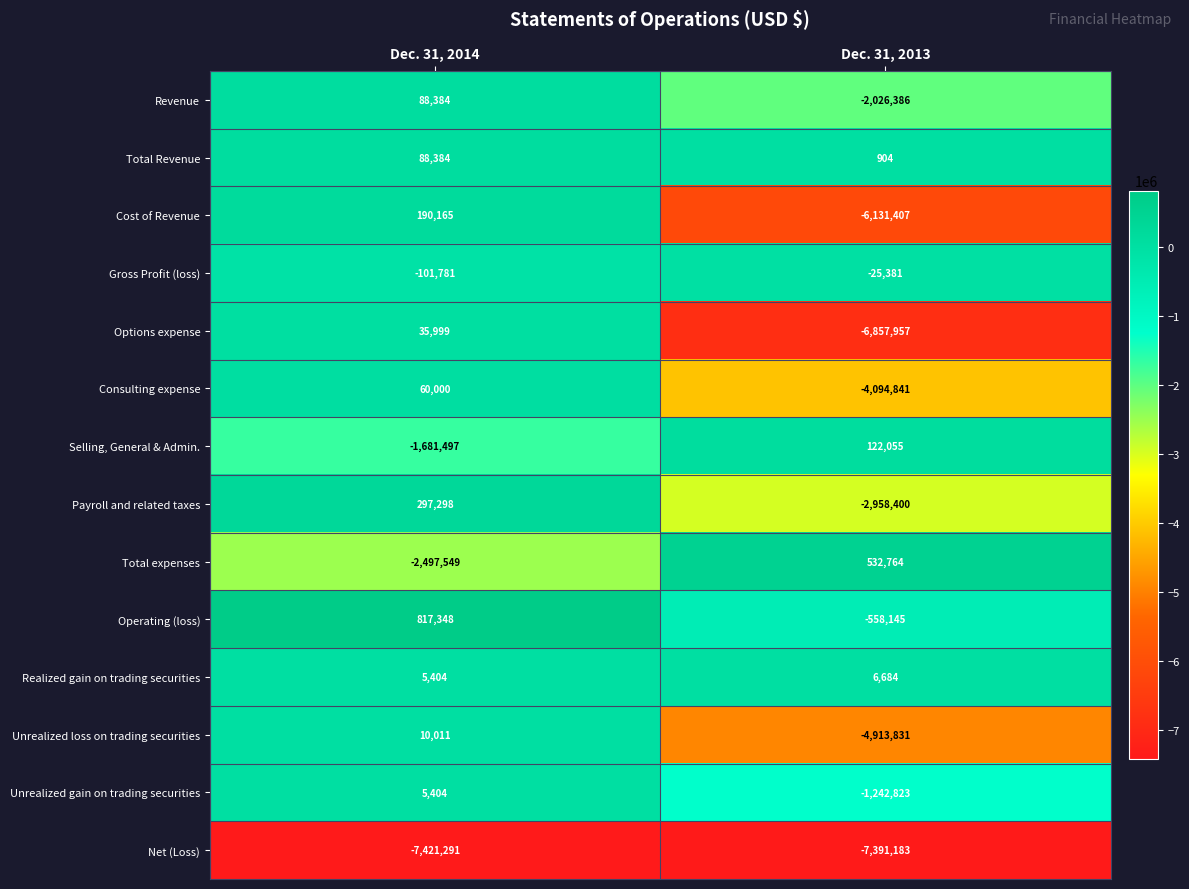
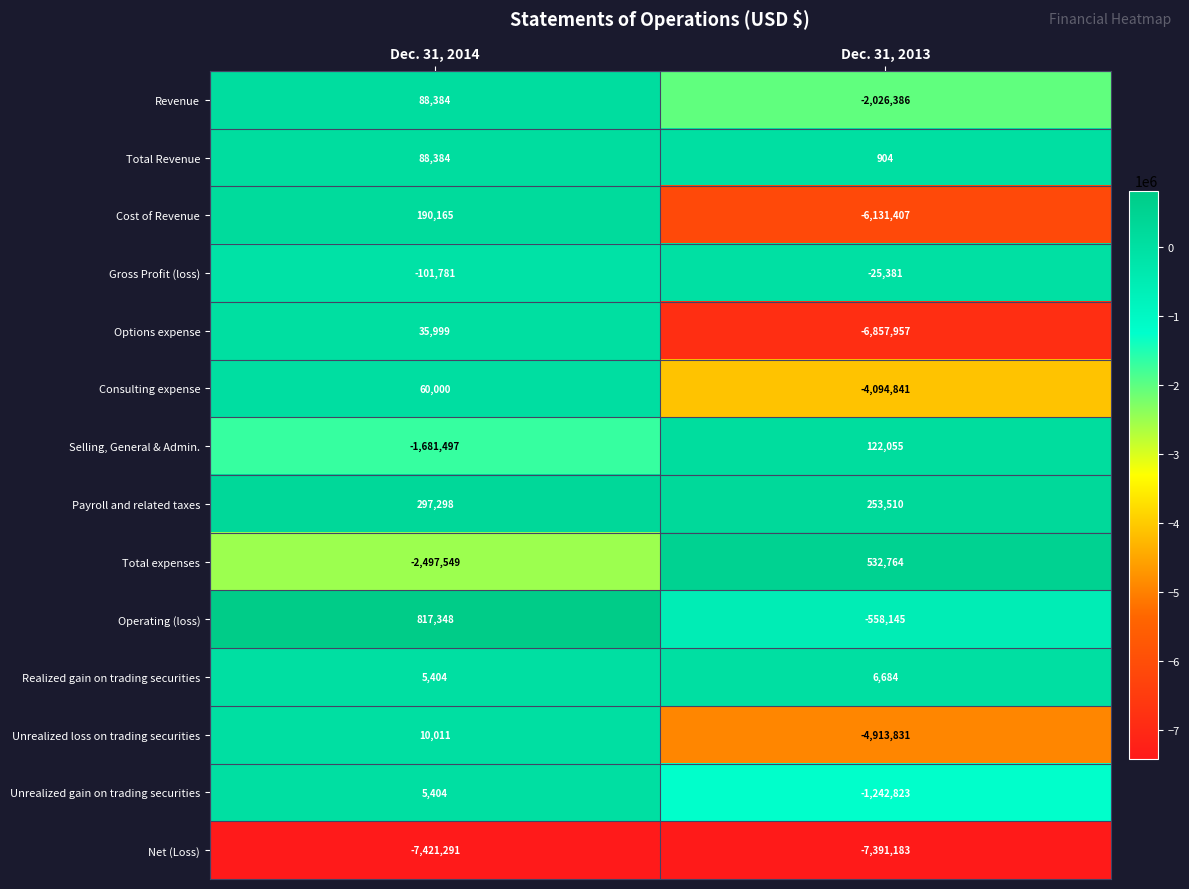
  {
    "Revenue": {
      "Dec. 31, 2014": "88,384",
      "Dec. 31, 2013": "-2,026,386"
    },
    "Total Revenue": {
      "Dec. 31, 2014": "88,384",
      "Dec. 31, 2013": "904"
    },
    "Cost of Revenue": {
      "Dec. 31, 2014": "190,165",
      "Dec. 31, 2013": "-6,131,407"
    },
    "Gross Profit (loss)": {
      "Dec. 31, 2014": "-101,781",
      "Dec. 31, 2013": "-25,381"
    },
    "Options expense": {
      "Dec. 31, 2014": "35,999",
      "Dec. 31, 2013": "-6,857,957"
    },
    "Consulting expense": {
      "Dec. 31, 2014": "60,000",
      "Dec. 31, 2013": "-4,094,841"
    },
    "Selling, General & Admin.": {
      "Dec. 31, 2014": "-1,681,497",
      "Dec. 31, 2013": "122,055"
    },
    "Payroll and related taxes": {
      "Dec. 31, 2014": "297,298",
-     "Dec. 31, 2013": "-2,958,400"
+     "Dec. 31, 2013": "253,510"
    },
    "Total expenses": {
      "Dec. 31, 2014": "-2,497,549",
      "Dec. 31, 2013": "532,764"
    },
    "Operating (loss)": {
      "Dec. 31, 2014": "817,348",
      "Dec. 31, 2013": "-558,145"
    },
    "Realized gain on trading securities": {
      "Dec. 31, 2014": "5,404",
      "Dec. 31, 2013": "6,684"
    },
    "Unrealized loss on trading securities": {
      "Dec. 31, 2014": "10,011",
      "Dec. 31, 2013": "-4,913,831"
    },
    "Unrealized gain on trading securities": {
      "Dec. 31, 2014": "5,404",
      "Dec. 31, 2013": "-1,242,823"
    },
    "Net (Loss)": {
      "Dec. 31, 2014": "-7,421,291",
      "Dec. 31, 2013": "-7,391,183"
    }
  }
